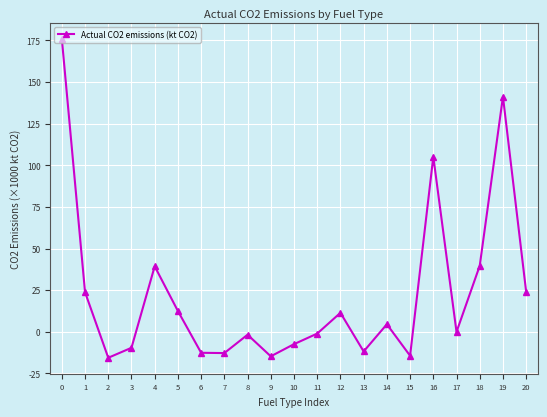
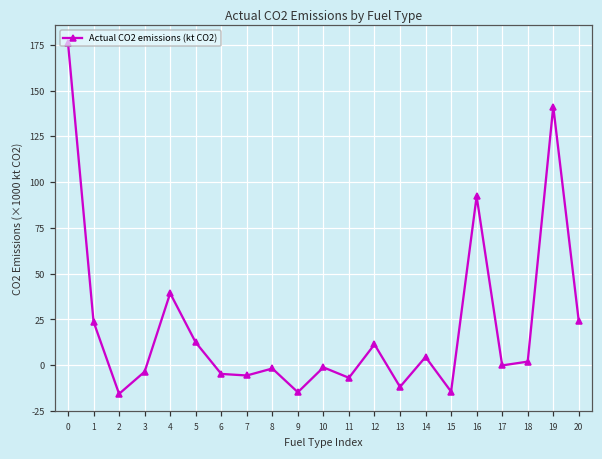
  {
    "1": 24,
    "2": -16,
-   "3": -10,
+   "3": -4,
    "4": 39,
    "5": 12,
-   "6": -13,
-   "7": -13,
+   "6": -5,
+   "7": -6,
    "8": -2,
    "9": -15,
-   "10": -7,
-   "11": -1,
+   "10": -1,
+   "11": -7,
    "12": 11,
    "13": -12,
    "14": 5,
    "15": -14,
-   "16": 105,
+   "16": 92,
    "17": 0,
-   "18": 40,
+   "18": 2,
    "19": 141,
    "20": 24
  }
